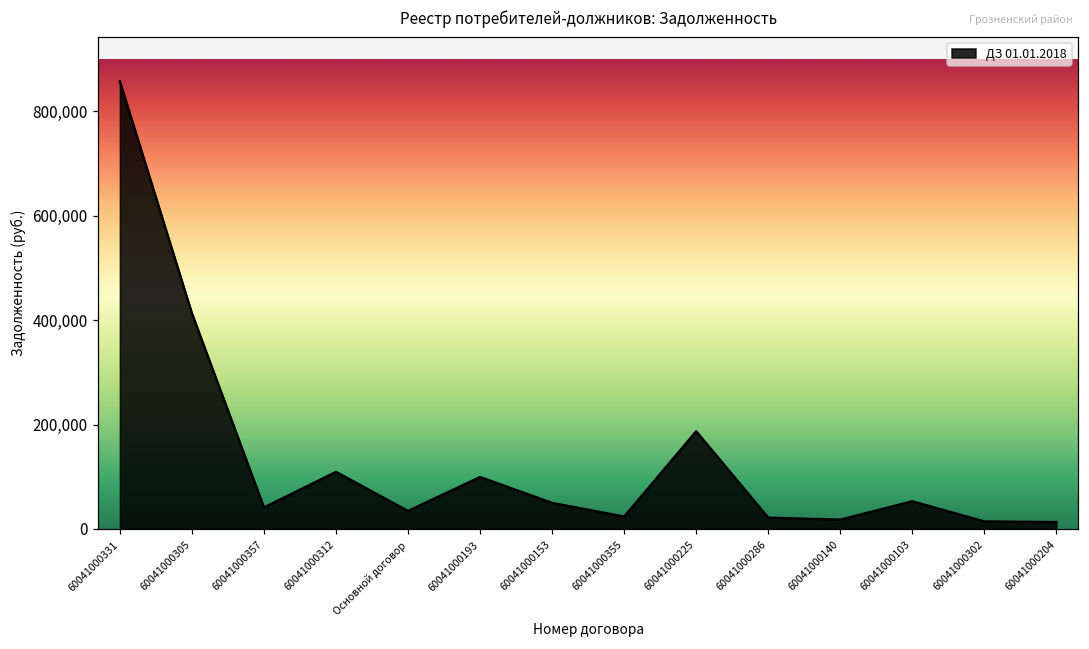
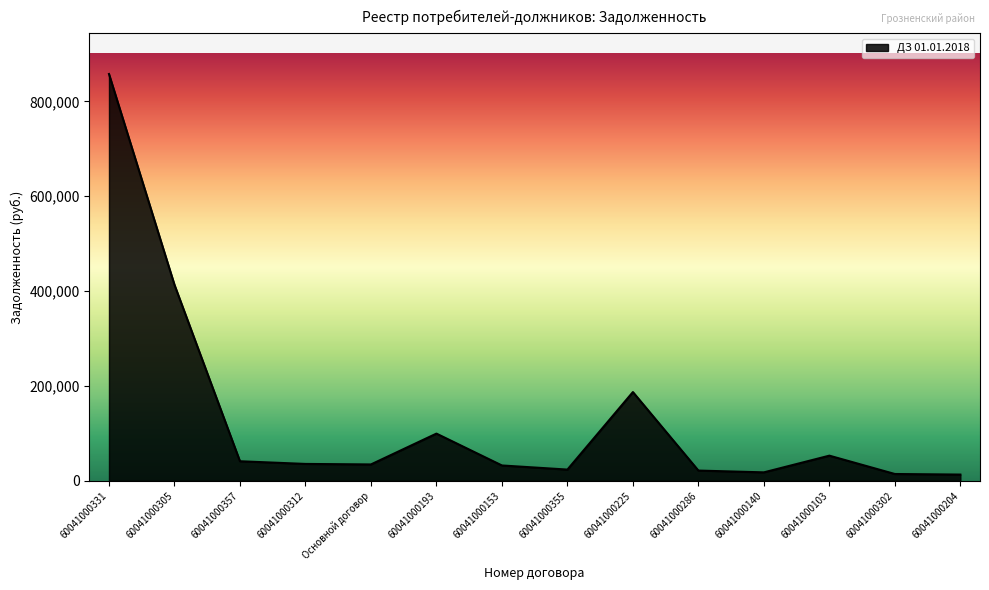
  {
    "60041000331": "860,000",
    "60041000305": "410,000",
    "60041000357": "40,000",
-   "60041000312": "110,000",
+   "60041000312": "40,000",
    "Основной договор": "30,000",
    "60041000193": "100,000",
-   "60041000153": "50,000",
+   "60041000153": "30,000",
    "60041000355": "20,000",
    "60041000225": "190,000",
    "60041000286": "20,000",
    "60041000140": "20,000",
    "60041000103": "50,000",
    "60041000302": "10,000",
    "60041000204": "10,000"
  }
